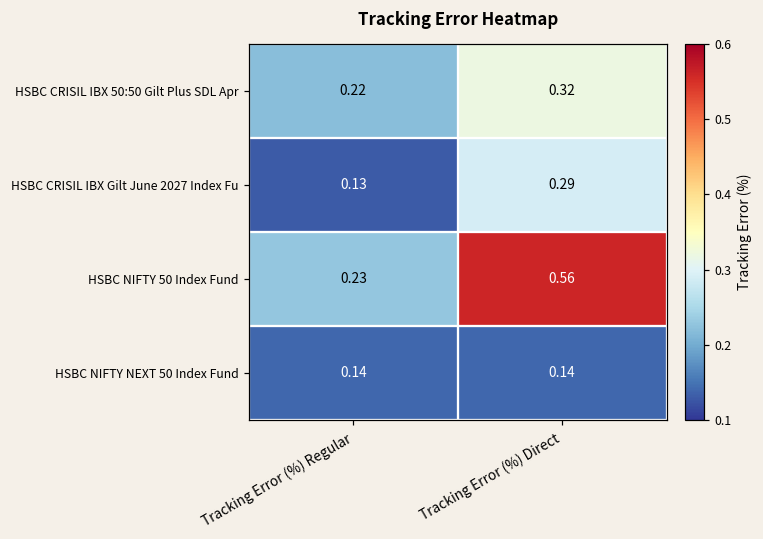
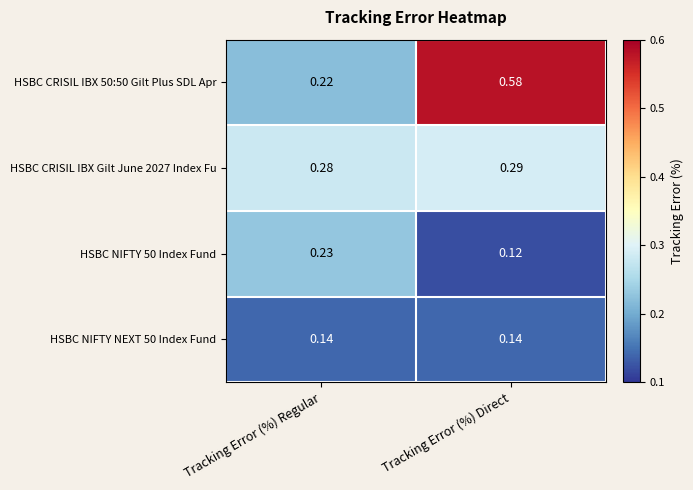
  {
    "HSBC CRISIL IBX 50:50 Gilt Plus SDL Apr": {
      "Tracking Error (%) Regular": 0.22,
-     "Tracking Error (%) Direct": 0.32
+     "Tracking Error (%) Direct": 0.58
    },
    "HSBC CRISIL IBX Gilt June 2027 Index Fu": {
-     "Tracking Error (%) Regular": 0.13,
+     "Tracking Error (%) Regular": 0.28,
      "Tracking Error (%) Direct": 0.29
    },
    "HSBC NIFTY 50 Index Fund": {
      "Tracking Error (%) Regular": 0.23,
-     "Tracking Error (%) Direct": 0.56
+     "Tracking Error (%) Direct": 0.12
    },
    "HSBC NIFTY NEXT 50 Index Fund": {
      "Tracking Error (%) Regular": 0.14,
      "Tracking Error (%) Direct": 0.14
    }
  }
